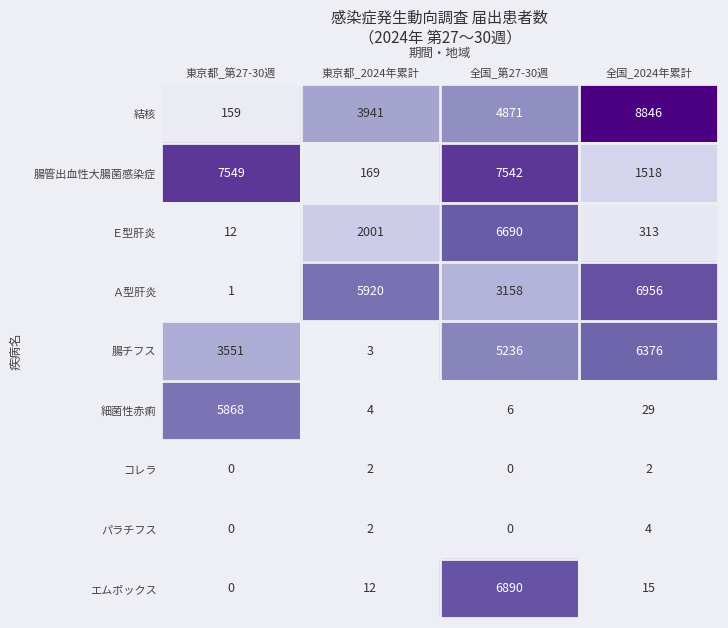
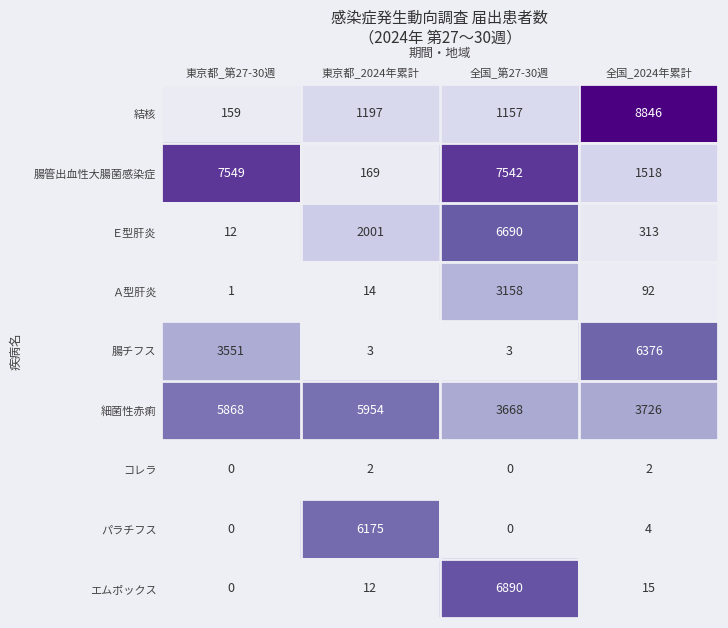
  {
    "結核": {
      "東京都_第27-30週": 159,
-     "東京都_2024年累計": 3941,
-     "全国_第27-30週": 4871,
+     "東京都_2024年累計": 1197,
+     "全国_第27-30週": 1157,
      "全国_2024年累計": 8846
    },
    "腸管出血性大腸菌感染症": {
      "東京都_第27-30週": 7549,
      "東京都_2024年累計": 169,
      "全国_第27-30週": 7542,
      "全国_2024年累計": 1518
    },
    "Ｅ型肝炎": {
      "東京都_第27-30週": 12,
      "東京都_2024年累計": 2001,
      "全国_第27-30週": 6690,
      "全国_2024年累計": 313
    },
    "Ａ型肝炎": {
      "東京都_第27-30週": 1,
-     "東京都_2024年累計": 5920,
+     "東京都_2024年累計": 14,
      "全国_第27-30週": 3158,
-     "全国_2024年累計": 6956
+     "全国_2024年累計": 92
    },
    "腸チフス": {
      "東京都_第27-30週": 3551,
      "東京都_2024年累計": 3,
-     "全国_第27-30週": 5236,
+     "全国_第27-30週": 3,
      "全国_2024年累計": 6376
    },
    "細菌性赤痢": {
      "東京都_第27-30週": 5868,
-     "東京都_2024年累計": 4,
-     "全国_第27-30週": 6,
-     "全国_2024年累計": 29
+     "東京都_2024年累計": 5954,
+     "全国_第27-30週": 3668,
+     "全国_2024年累計": 3726
    },
    "コレラ": {
      "東京都_第27-30週": 0,
      "東京都_2024年累計": 2,
      "全国_第27-30週": 0,
      "全国_2024年累計": 2
    },
    "パラチフス": {
      "東京都_第27-30週": 0,
-     "東京都_2024年累計": 2,
+     "東京都_2024年累計": 6175,
      "全国_第27-30週": 0,
      "全国_2024年累計": 4
    },
    "エムポックス": {
      "東京都_第27-30週": 0,
      "東京都_2024年累計": 12,
      "全国_第27-30週": 6890,
      "全国_2024年累計": 15
    }
  }
